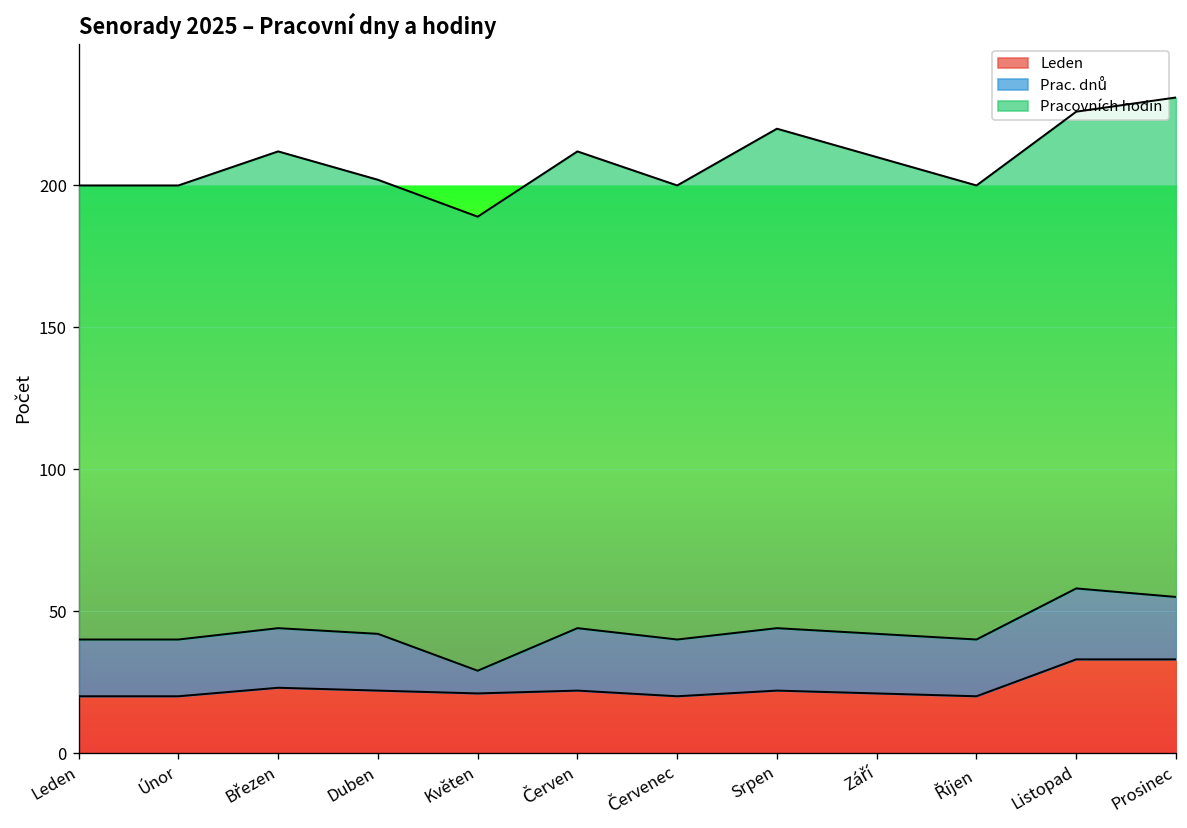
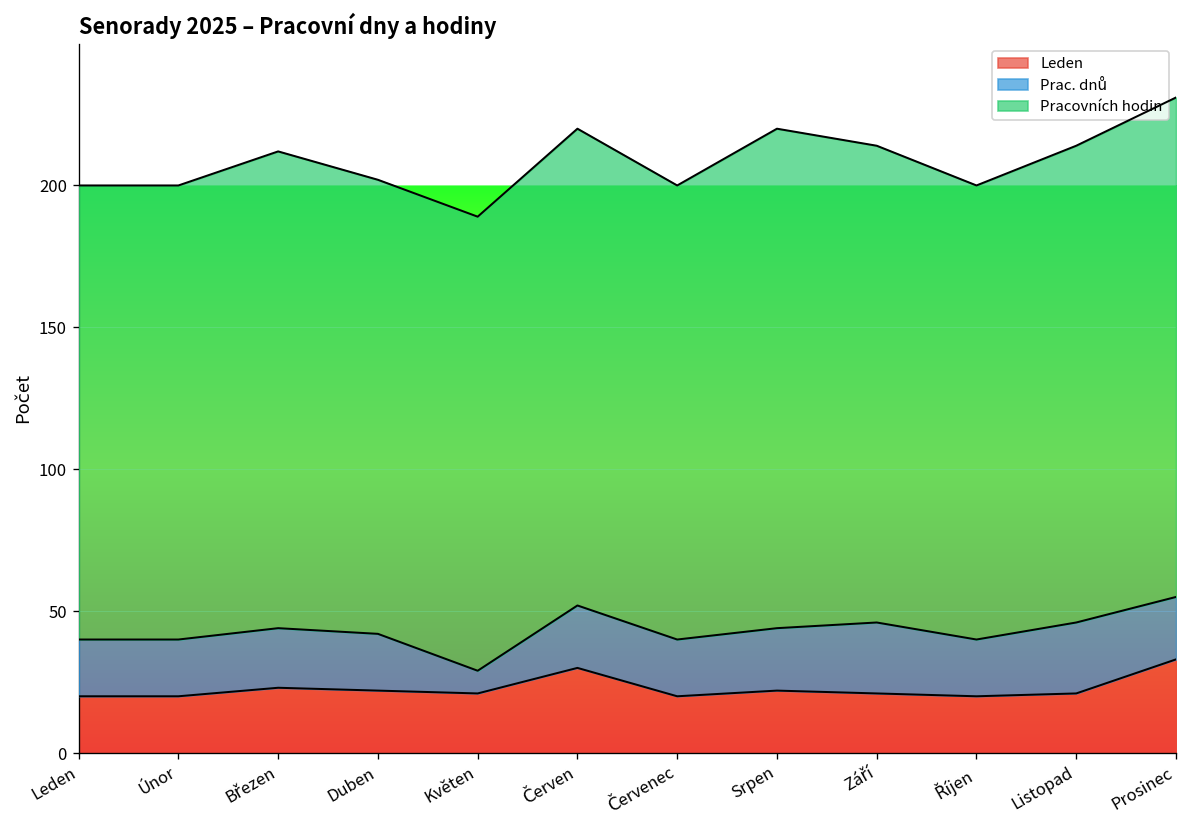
  {
    "Leden": {
      "Leden": 20,
      "Únor": 20,
      "Březen": 23,
      "Duben": 22,
      "Květen": 21,
-     "Červen": 22,
+     "Červen": 30,
      "Červenec": 20,
      "Srpen": 22,
      "Září": 21,
      "Říjen": 20,
-     "Listopad": 33,
+     "Listopad": 21,
      "Prosinec": 33
    },
    "Prac. dnů": {
      "Leden": 20,
      "Únor": 20,
      "Březen": 21,
      "Duben": 20,
      "Květen": 8,
      "Červen": 22,
      "Červenec": 20,
      "Srpen": 22,
-     "Září": 21,
+     "Září": 25,
      "Říjen": 20,
      "Listopad": 25,
      "Prosinec": 22
    },
    "Pracovních hodin": {
      "Leden": 160,
      "Únor": 160,
      "Březen": 168,
      "Duben": 160,
      "Květen": 160,
      "Červen": 168,
      "Červenec": 160,
      "Srpen": 176,
      "Září": 168,
      "Říjen": 160,
      "Prosinec": 176
    }
  }
